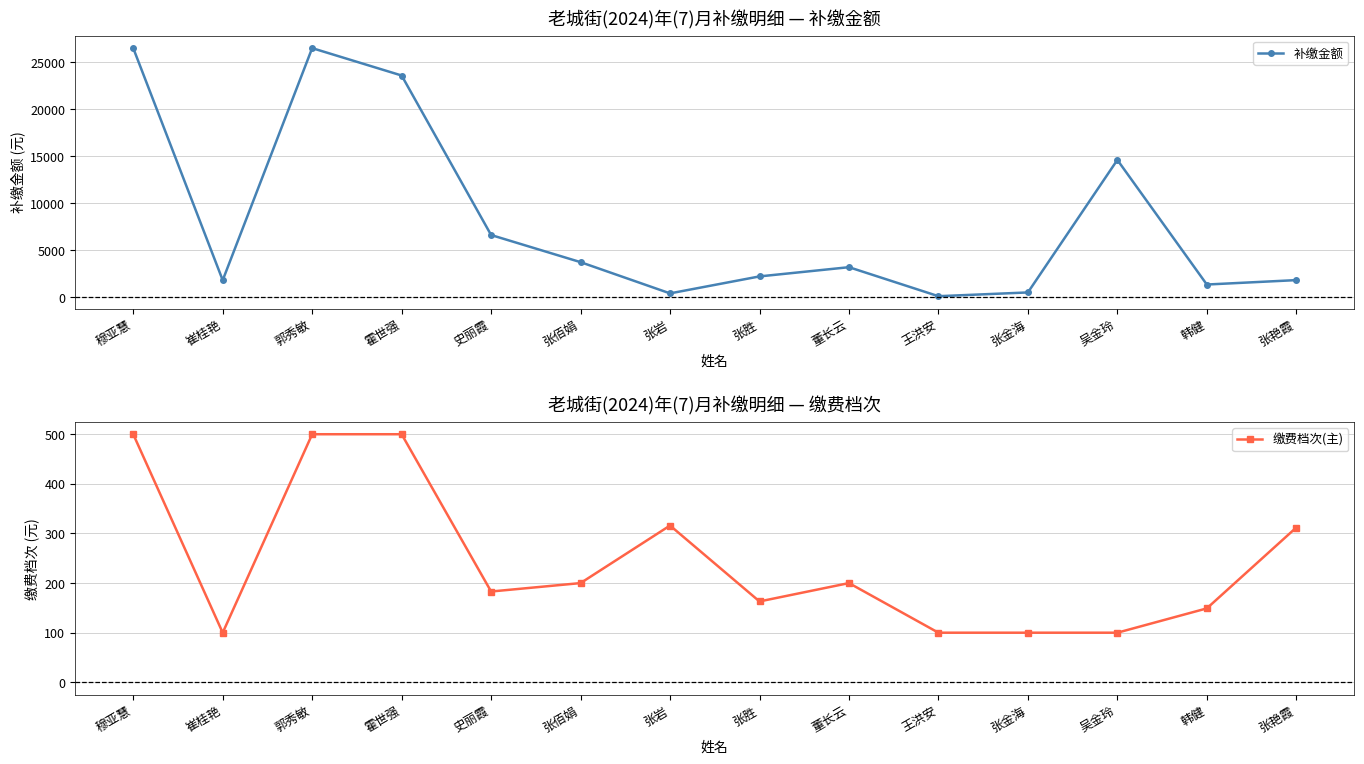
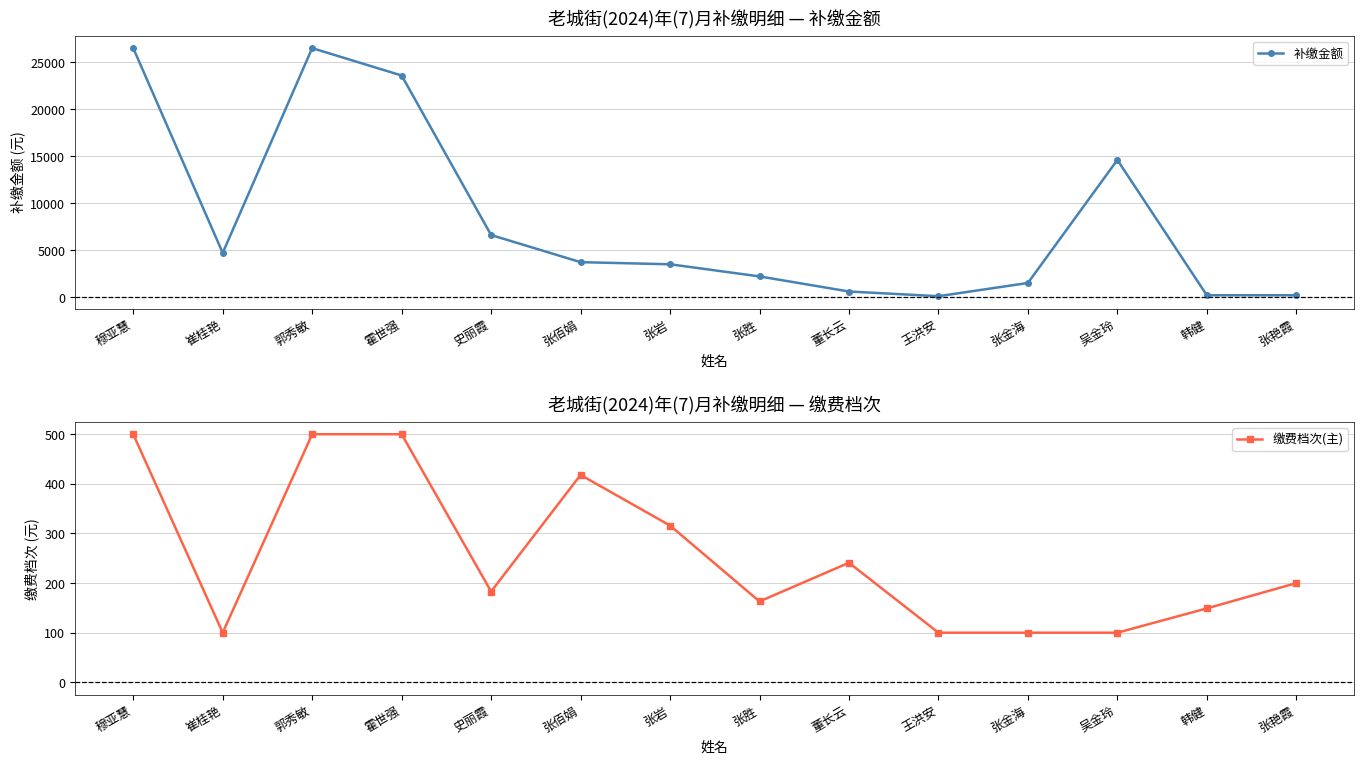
  {
    "老城街(2024)年(7)月补缴明细 — 补缴金额": {
      "穆亚慧": 27000,
-     "崔桂艳": 2000,
+     "崔桂艳": 5000,
      "郭秀敏": 27000,
      "霍世强": 24000,
      "史丽霞": 7000,
      "张佰娟": 4000,
-     "张岩": 0,
+     "张岩": 3000,
      "张胜": 2000,
-     "董长云": 3000,
+     "董长云": 1000,
      "王洪安": 0,
-     "张金海": 1000,
+     "张金海": 2000,
      "吴金玲": 15000,
-     "韩健": 1000,
-     "张艳霞": 2000
+     "韩健": 0,
+     "张艳霞": 0
    },
    "老城街(2024)年(7)月补缴明细 — 缴费档次": {
      "穆亚慧": 500,
      "崔桂艳": 100,
      "郭秀敏": 500,
      "霍世强": 500,
      "史丽霞": 180,
-     "张佰娟": 200,
+     "张佰娟": 420,
      "张岩": 320,
      "张胜": 160,
-     "董长云": 200,
+     "董长云": 240,
      "王洪安": 100,
      "张金海": 100,
      "吴金玲": 100,
      "韩健": 150,
-     "张艳霞": 310
+     "张艳霞": 200
    }
  }
